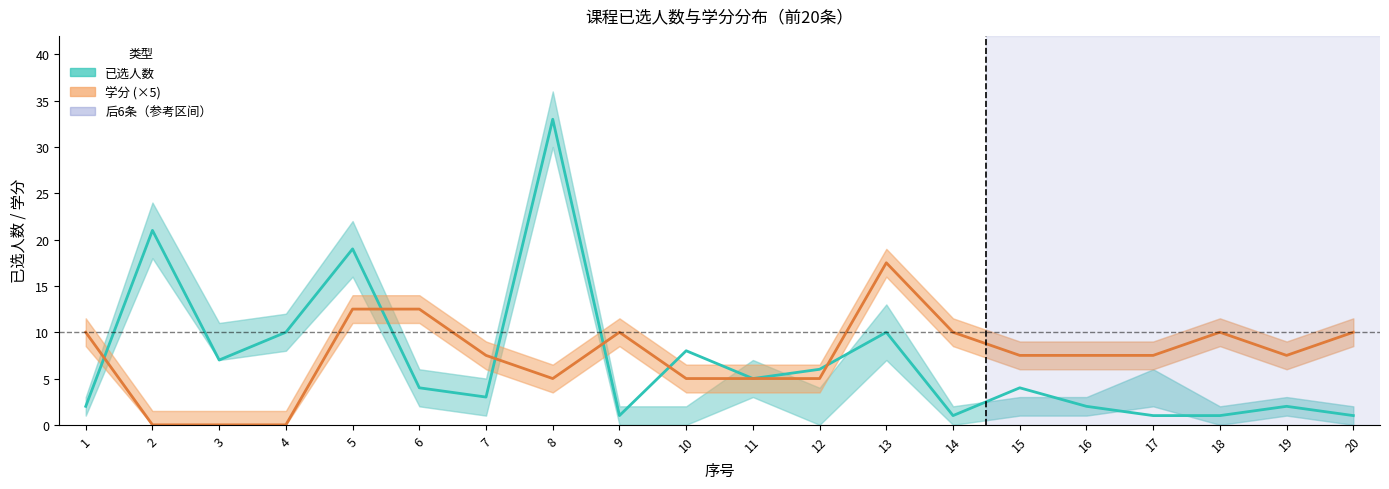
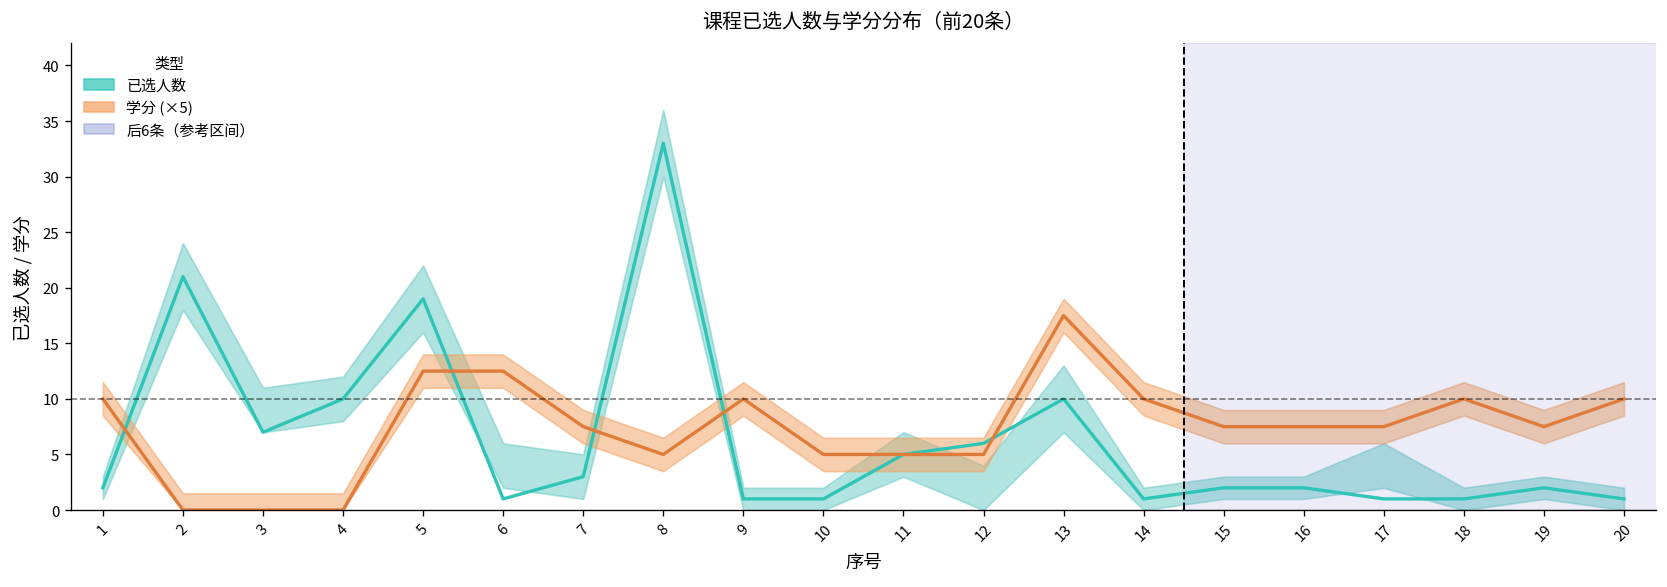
  {
    "已选人数": {
      "1": 2,
      "2": 21,
      "3": 7,
      "4": 10,
      "5": 19,
-     "6": 4,
+     "6": 1,
      "7": 3,
      "8": 33,
      "9": 1,
-     "10": 8,
+     "10": 1,
      "12": 6,
      "13": 10,
      "14": 1,
-     "15": 4,
+     "15": 2,
      "16": 2,
      "17": 1,
      "18": 1,
      "19": 2,
      "20": 1
    }
  }
